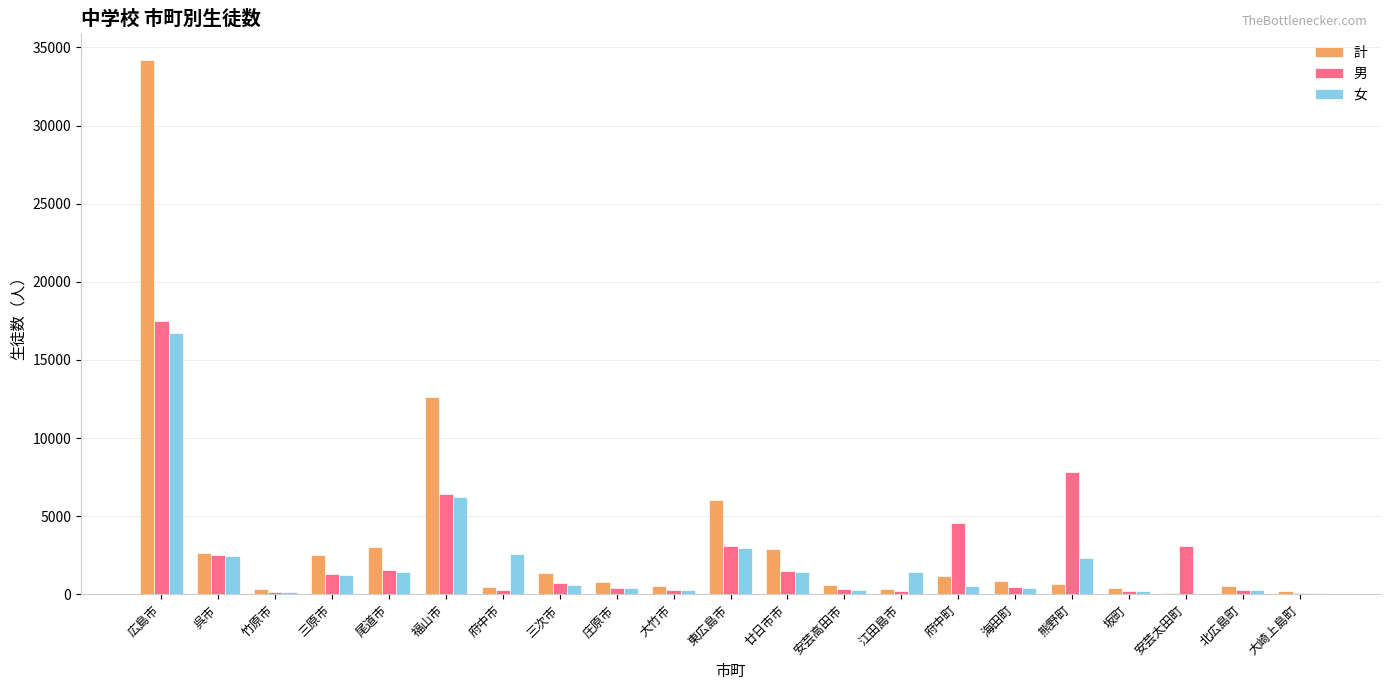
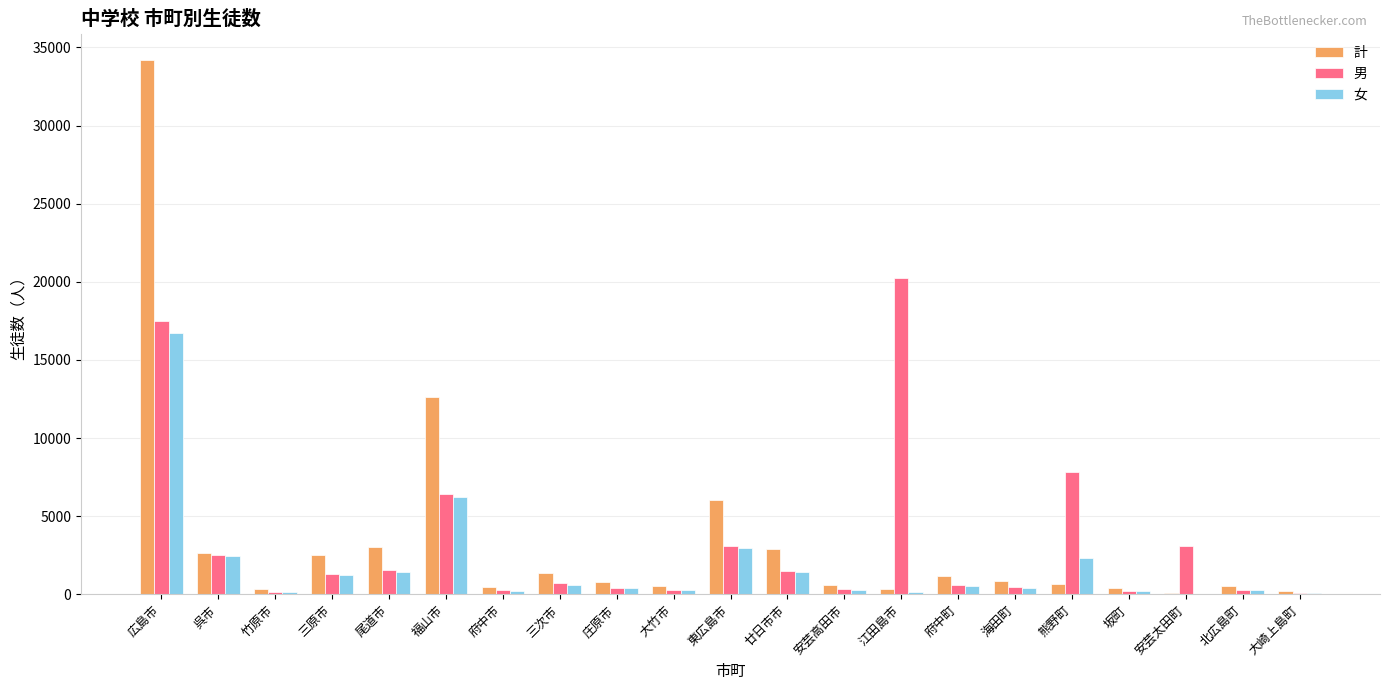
  {
    "計": {
      "広島市": 34200,
      "呉市": 2700,
      "竹原市": 300,
      "三原市": 2500,
      "尾道市": 3000,
      "福山市": 12600,
      "府中市": 500,
      "三次市": 1300,
      "庄原市": 800,
      "大竹市": 600,
      "東広島市": 6100,
      "廿日市市": 2900,
      "安芸高田市": 600,
      "江田島市": 300,
      "府中町": 1200,
      "海田町": 800,
      "熊野町": 700,
      "坂町": 400,
      "北広島町": 500,
      "大崎上島町": 200
    },
    "男": {
      "広島市": 17500,
      "呉市": 2500,
      "竹原市": 200,
      "三原市": 1300,
      "尾道市": 1600,
      "福山市": 6400,
      "府中市": 200,
      "三次市": 700,
      "庄原市": 400,
      "大竹市": 300,
      "東広島市": 3100,
      "廿日市市": 1500,
      "安芸高田市": 300,
-     "江田島市": 200,
-     "府中町": 4500,
+     "江田島市": 20200,
+     "府中町": 600,
      "海田町": 400,
      "熊野町": 7800,
      "坂町": 200,
      "安芸太田町": 3100,
      "北広島町": 300
    },
    "女": {
      "広島市": 16700,
      "呉市": 2500,
      "竹原市": 200,
      "三原市": 1200,
      "尾道市": 1400,
      "福山市": 6200,
-     "府中市": 2600,
+     "府中市": 200,
      "三次市": 600,
      "庄原市": 400,
      "大竹市": 300,
      "東広島市": 3000,
      "廿日市市": 1400,
      "安芸高田市": 300,
-     "江田島市": 1500,
+     "江田島市": 100,
      "府中町": 600,
      "海田町": 400,
      "熊野町": 2300,
      "坂町": 200,
      "北広島町": 200
    }
  }
